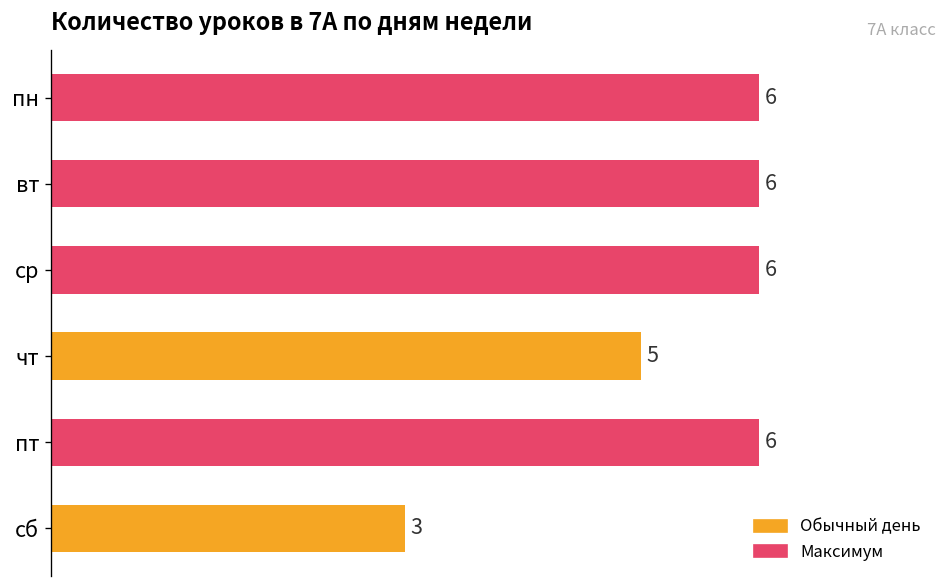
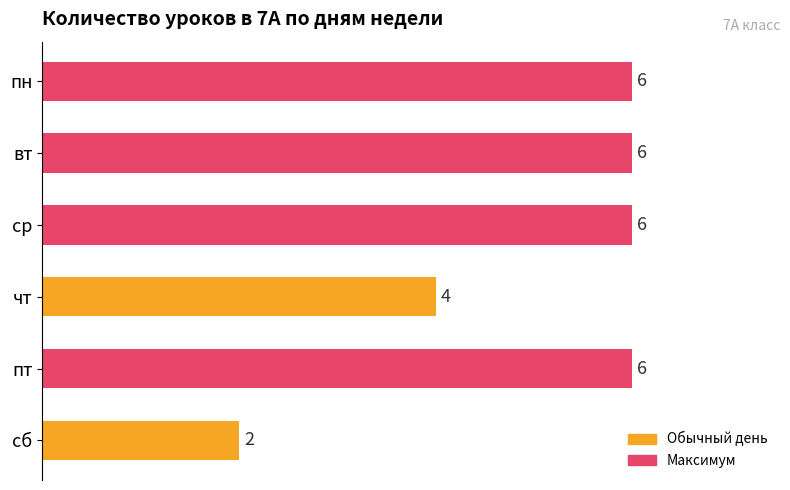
  {
    "пн": 6,
    "вт": 6,
    "ср": 6,
-   "чт": 5,
+   "чт": 4,
    "пт": 6,
-   "сб": 3
+   "сб": 2
  }
